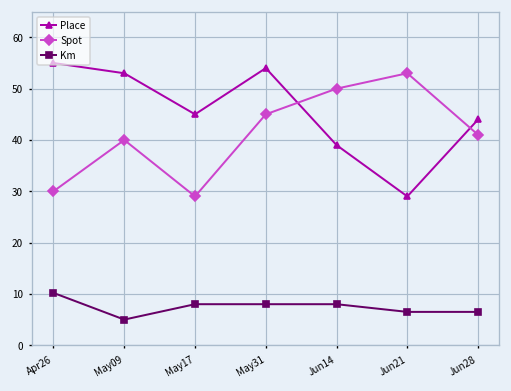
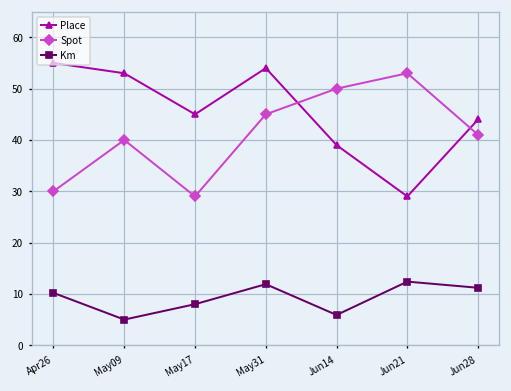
  {
    "Place": {
      "May09": 53,
      "May17": 45,
      "May31": 54,
      "Jun14": 39,
      "Jun21": 29,
      "Jun28": 44
    },
    "Spot": {
      "Apr26": 30,
      "May09": 40,
      "May17": 29,
      "May31": 45,
      "Jun14": 50,
      "Jun21": 53,
      "Jun28": 41
    },
    "Km": {
      "Apr26": 10,
      "May09": 5,
      "May17": 8,
-     "May31": 8,
-     "Jun14": 8,
-     "Jun21": 7,
-     "Jun28": 7
+     "May31": 12,
+     "Jun14": 6,
+     "Jun21": 12,
+     "Jun28": 11
    }
  }
